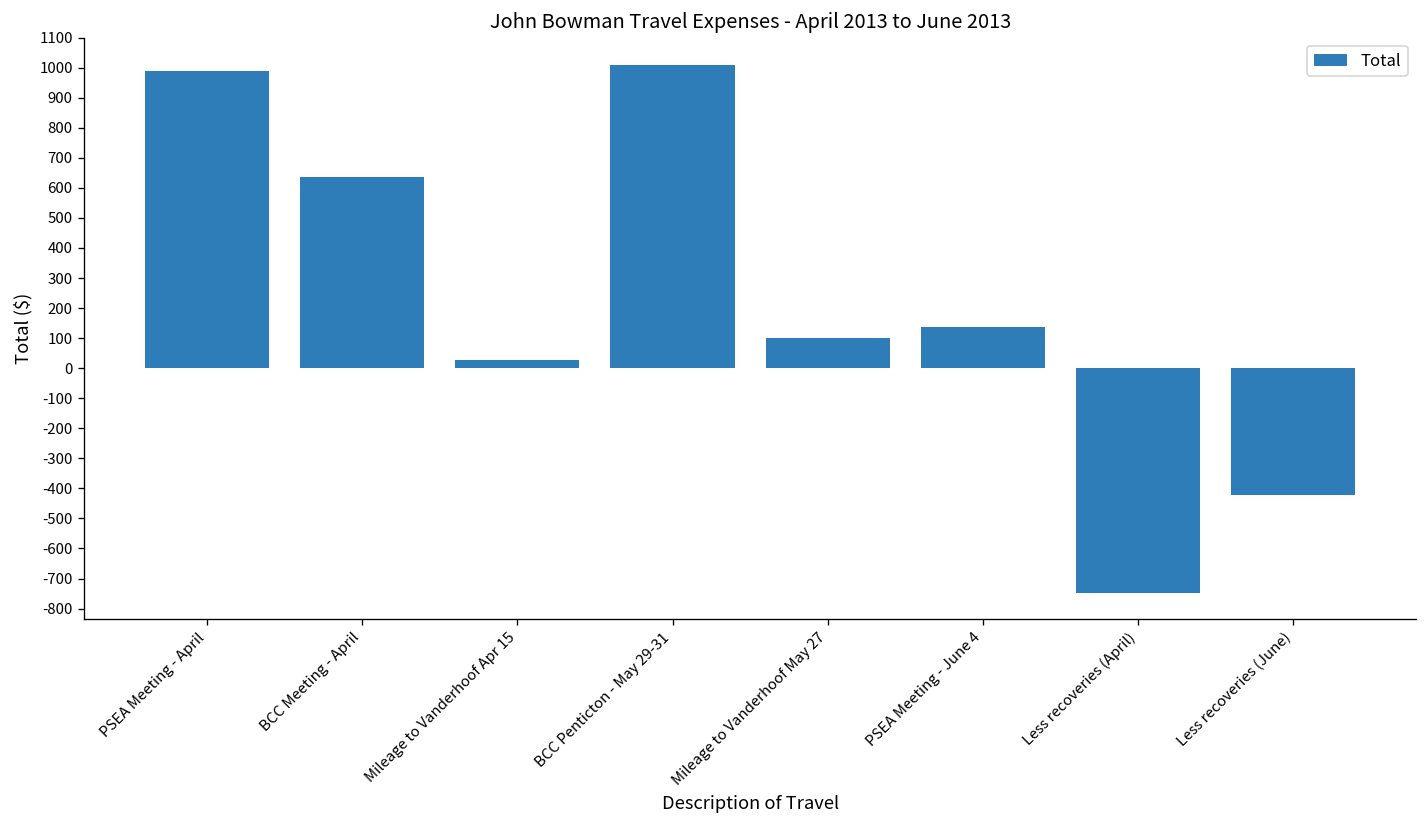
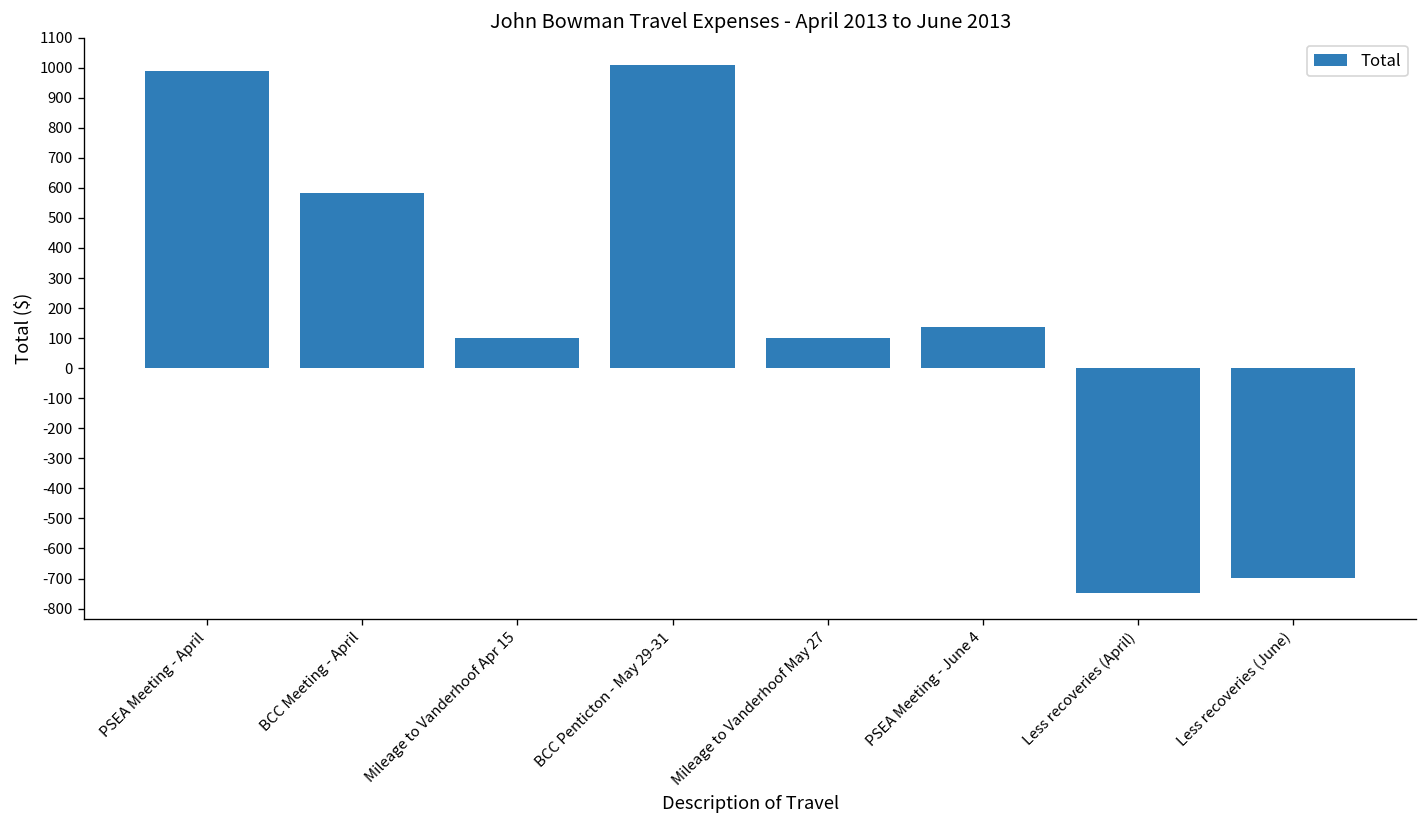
  {
    "PSEA Meeting - April": 990,
-   "BCC Meeting - April": 640,
-   "Mileage to Vanderhoof Apr 15": 30,
+   "BCC Meeting - April": 580,
+   "Mileage to Vanderhoof Apr 15": 100,
    "BCC Penticton - May 29-31": 1010,
    "Mileage to Vanderhoof May 27": 100,
    "PSEA Meeting - June 4": 140,
    "Less recoveries (April)": -750,
-   "Less recoveries (June)": -420
+   "Less recoveries (June)": -700
  }
